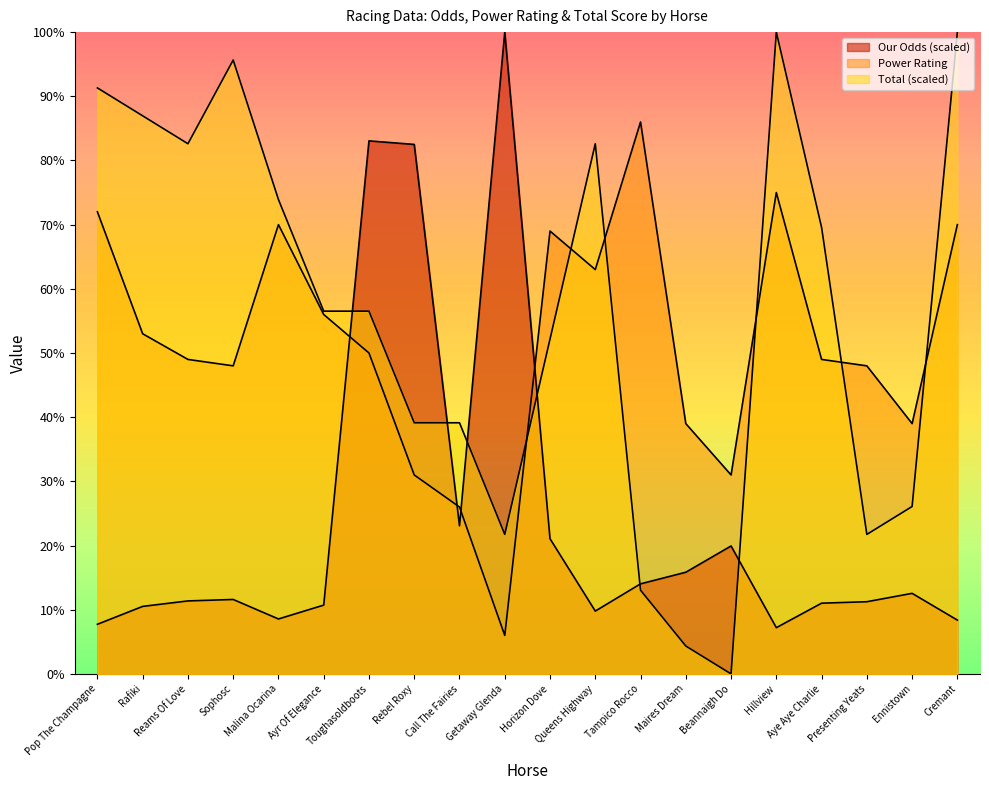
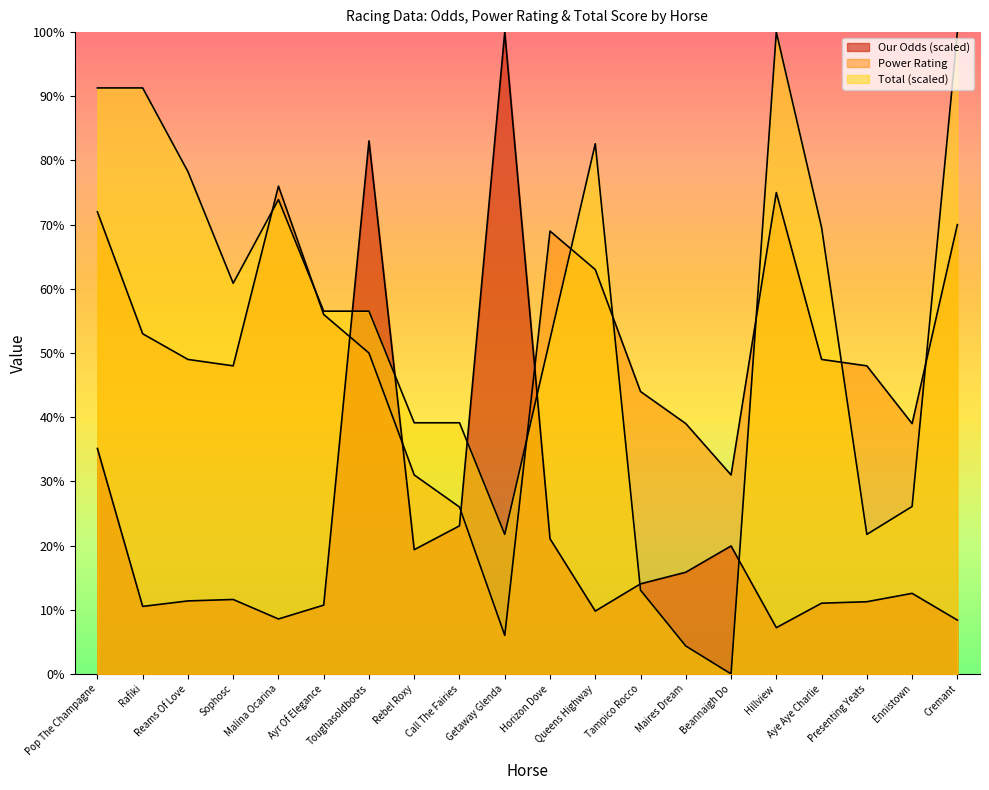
  {
    "Our Odds (scaled)": {
-     "Pop The Champagne": "8%",
+     "Pop The Champagne": "35%",
      "Rafiki": "11%",
      "Reams Of Love": "11%",
      "Sophosc": "12%",
      "Malina Ocarina": "9%",
      "Ayr Of Elegance": "11%",
      "Toughasoldboots": "83%",
-     "Rebel Roxy": "83%",
+     "Rebel Roxy": "19%",
      "Call The Fairies": "23%",
      "Getaway Glenda": "100%",
      "Horizon Dove": "21%",
      "Queens Highway": "10%",
      "Tampico Rocco": "14%",
      "Maires Dream": "16%",
      "Beannaigh Do": "20%",
      "Hillview": "7%",
      "Aye Aye Charlie": "11%",
      "Presenting Yeats": "11%",
      "Ennistown": "13%",
      "Cremant": "8%"
    },
    "Power Rating": {
      "Pop The Champagne": "72%",
      "Rafiki": "53%",
      "Reams Of Love": "49%",
      "Sophosc": "48%",
-     "Malina Ocarina": "70%",
+     "Malina Ocarina": "76%",
      "Ayr Of Elegance": "56%",
      "Toughasoldboots": "50%",
      "Rebel Roxy": "31%",
      "Call The Fairies": "26%",
      "Getaway Glenda": "6%",
      "Horizon Dove": "69%",
      "Queens Highway": "63%",
-     "Tampico Rocco": "86%",
+     "Tampico Rocco": "44%",
      "Maires Dream": "39%",
      "Beannaigh Do": "31%",
      "Hillview": "75%",
      "Aye Aye Charlie": "49%",
      "Presenting Yeats": "48%",
      "Ennistown": "39%",
      "Cremant": "70%"
    },
    "Total (scaled)": {
      "Pop The Champagne": "91%",
-     "Rafiki": "87%",
-     "Reams Of Love": "83%",
-     "Sophosc": "96%",
+     "Rafiki": "91%",
+     "Reams Of Love": "78%",
+     "Sophosc": "61%",
      "Malina Ocarina": "74%",
      "Ayr Of Elegance": "57%",
      "Toughasoldboots": "57%",
      "Rebel Roxy": "39%",
      "Call The Fairies": "39%",
      "Getaway Glenda": "22%",
      "Horizon Dove": "52%",
      "Queens Highway": "83%",
      "Tampico Rocco": "13%",
      "Maires Dream": "4%",
      "Beannaigh Do": "0%",
      "Hillview": "100%",
      "Aye Aye Charlie": "70%",
      "Presenting Yeats": "22%",
      "Ennistown": "26%",
      "Cremant": "100%"
    }
  }
